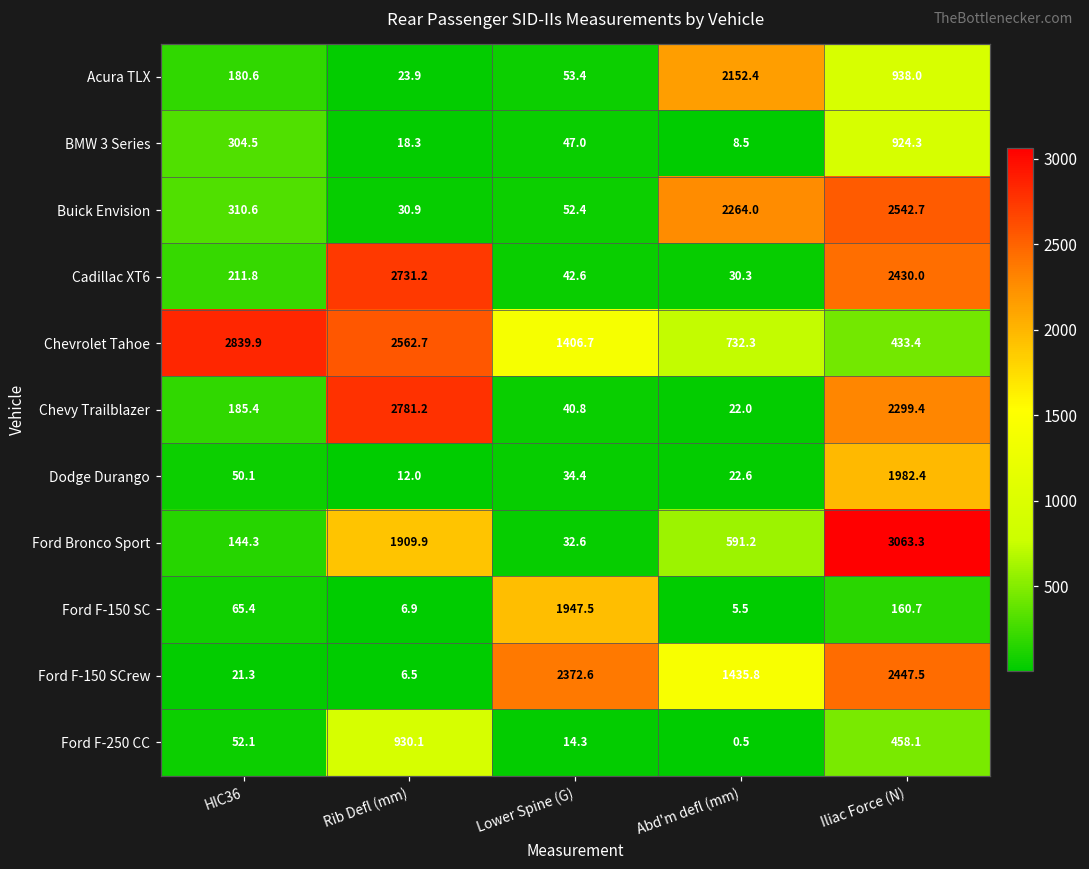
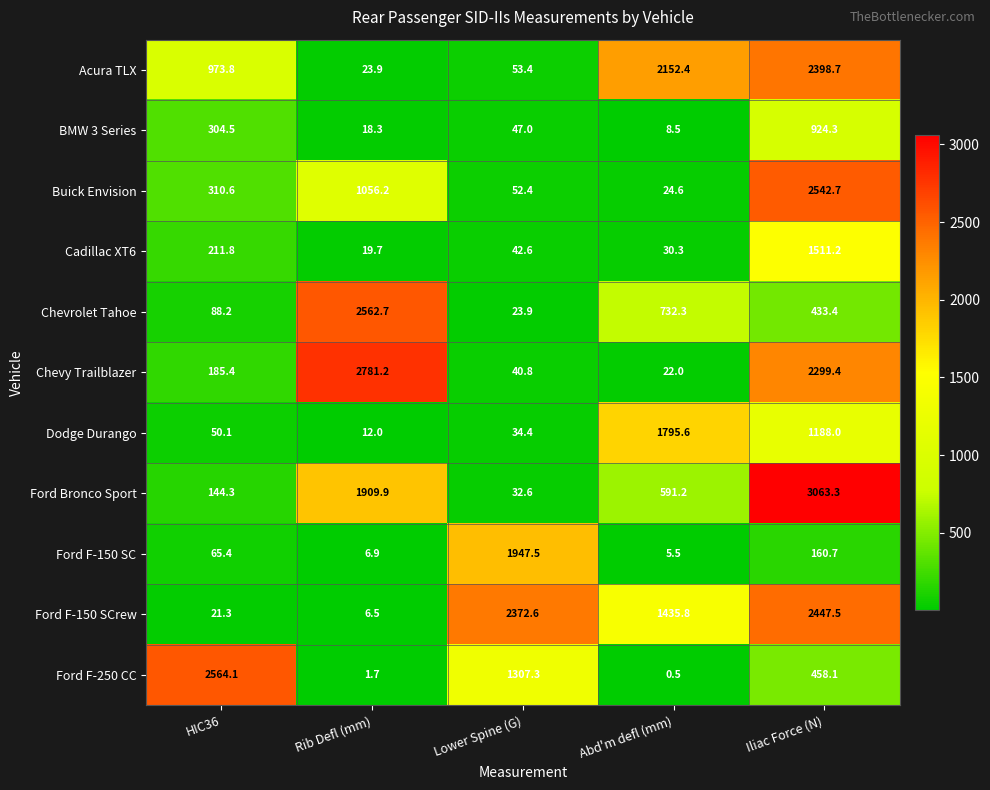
  {
    "Acura TLX": {
-     "HIC36": 180.6,
+     "HIC36": 973.8,
      "Rib Defl (mm)": 23.9,
      "Lower Spine (G)": 53.4,
      "Abd'm defl (mm)": 2152.4,
-     "Iliac Force (N)": 938.0
+     "Iliac Force (N)": 2398.7
    },
    "BMW 3 Series": {
      "HIC36": 304.5,
      "Rib Defl (mm)": 18.3,
      "Lower Spine (G)": 47.0,
      "Abd'm defl (mm)": 8.5,
      "Iliac Force (N)": 924.3
    },
    "Buick Envision": {
      "HIC36": 310.6,
-     "Rib Defl (mm)": 30.9,
+     "Rib Defl (mm)": 1056.2,
      "Lower Spine (G)": 52.4,
-     "Abd'm defl (mm)": 2264.0,
+     "Abd'm defl (mm)": 24.6,
      "Iliac Force (N)": 2542.7
    },
    "Cadillac XT6": {
      "HIC36": 211.8,
-     "Rib Defl (mm)": 2731.2,
+     "Rib Defl (mm)": 19.7,
      "Lower Spine (G)": 42.6,
      "Abd'm defl (mm)": 30.3,
-     "Iliac Force (N)": 2430.0
+     "Iliac Force (N)": 1511.2
    },
    "Chevrolet Tahoe": {
-     "HIC36": 2839.9,
+     "HIC36": 88.2,
      "Rib Defl (mm)": 2562.7,
-     "Lower Spine (G)": 1406.7,
+     "Lower Spine (G)": 23.9,
      "Abd'm defl (mm)": 732.3,
      "Iliac Force (N)": 433.4
    },
    "Chevy Trailblazer": {
      "HIC36": 185.4,
      "Rib Defl (mm)": 2781.2,
      "Lower Spine (G)": 40.8,
      "Abd'm defl (mm)": 22.0,
      "Iliac Force (N)": 2299.4
    },
    "Dodge Durango": {
      "HIC36": 50.1,
      "Rib Defl (mm)": 12.0,
      "Lower Spine (G)": 34.4,
-     "Abd'm defl (mm)": 22.6,
-     "Iliac Force (N)": 1982.4
+     "Abd'm defl (mm)": 1795.6,
+     "Iliac Force (N)": 1188.0
    },
    "Ford Bronco Sport": {
      "HIC36": 144.3,
      "Rib Defl (mm)": 1909.9,
      "Lower Spine (G)": 32.6,
      "Abd'm defl (mm)": 591.2,
      "Iliac Force (N)": 3063.3
    },
    "Ford F-150 SC": {
      "HIC36": 65.4,
      "Rib Defl (mm)": 6.9,
      "Lower Spine (G)": 1947.5,
      "Abd'm defl (mm)": 5.5,
      "Iliac Force (N)": 160.7
    },
    "Ford F-150 SCrew": {
      "HIC36": 21.3,
      "Rib Defl (mm)": 6.5,
      "Lower Spine (G)": 2372.6,
      "Abd'm defl (mm)": 1435.8,
      "Iliac Force (N)": 2447.5
    },
    "Ford F-250 CC": {
-     "HIC36": 52.1,
-     "Rib Defl (mm)": 930.1,
-     "Lower Spine (G)": 14.3,
+     "HIC36": 2564.1,
+     "Rib Defl (mm)": 1.7,
+     "Lower Spine (G)": 1307.3,
      "Abd'm defl (mm)": 0.5,
      "Iliac Force (N)": 458.1
    }
  }
